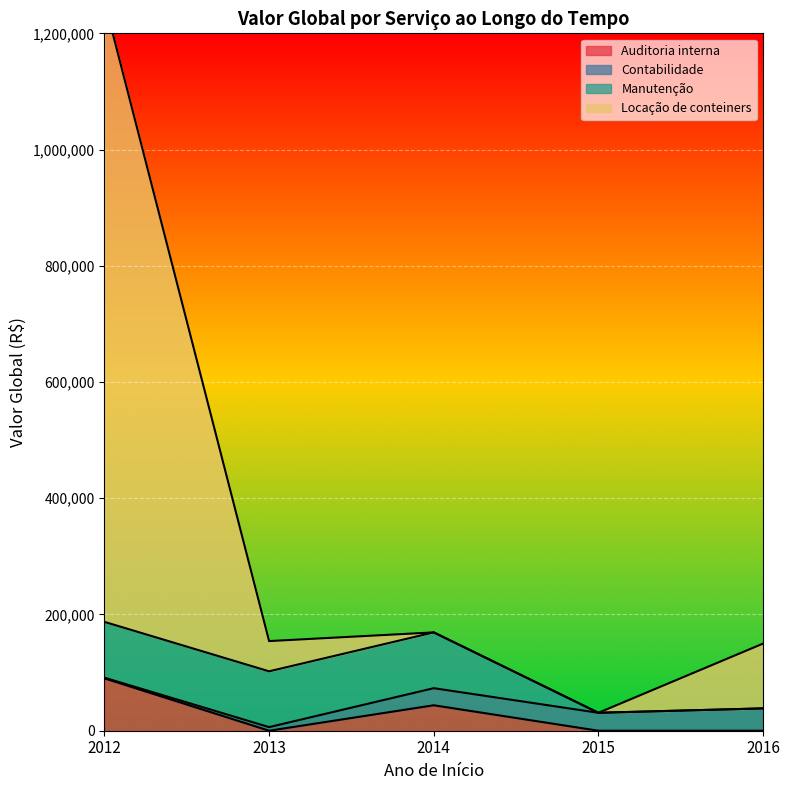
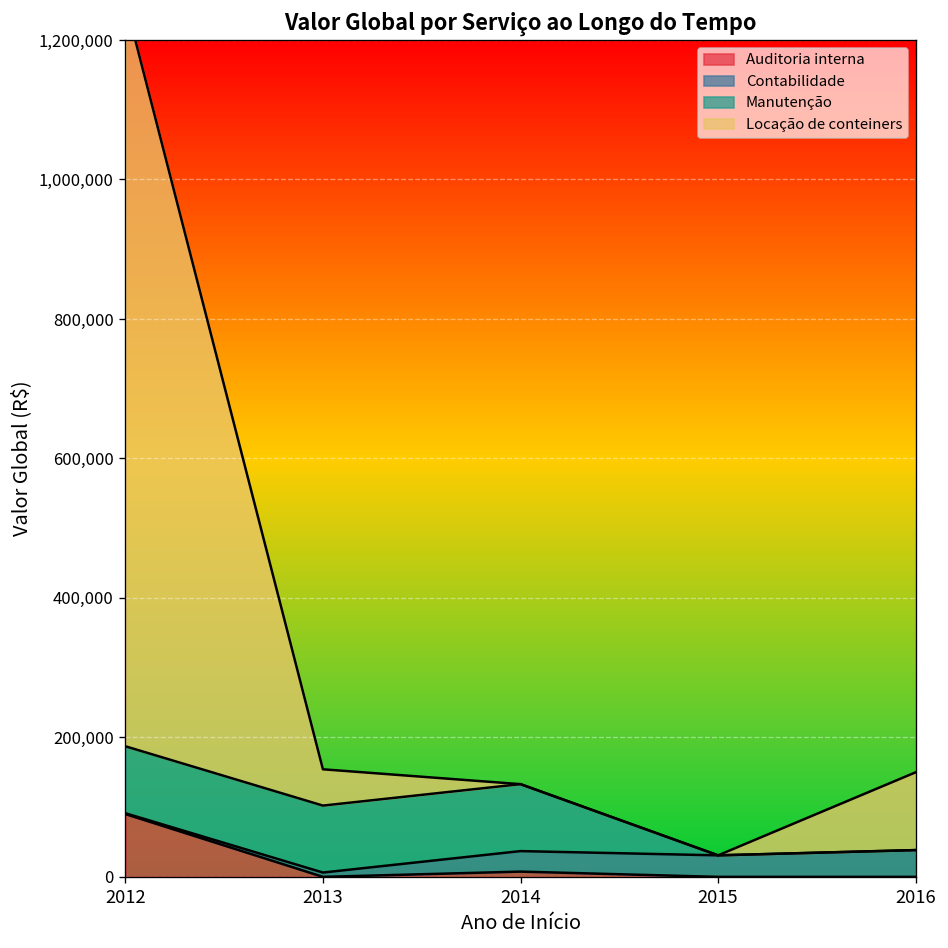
  {
    "Auditoria interna": {
      "2013": "0",
-     "2014": "40,000",
+     "2014": "10,000",
      "2015": "0",
      "2016": "0"
    },
    "Locação de conteiners": {
      "2013": "50,000",
      "2016": "110,000"
    }
  }
